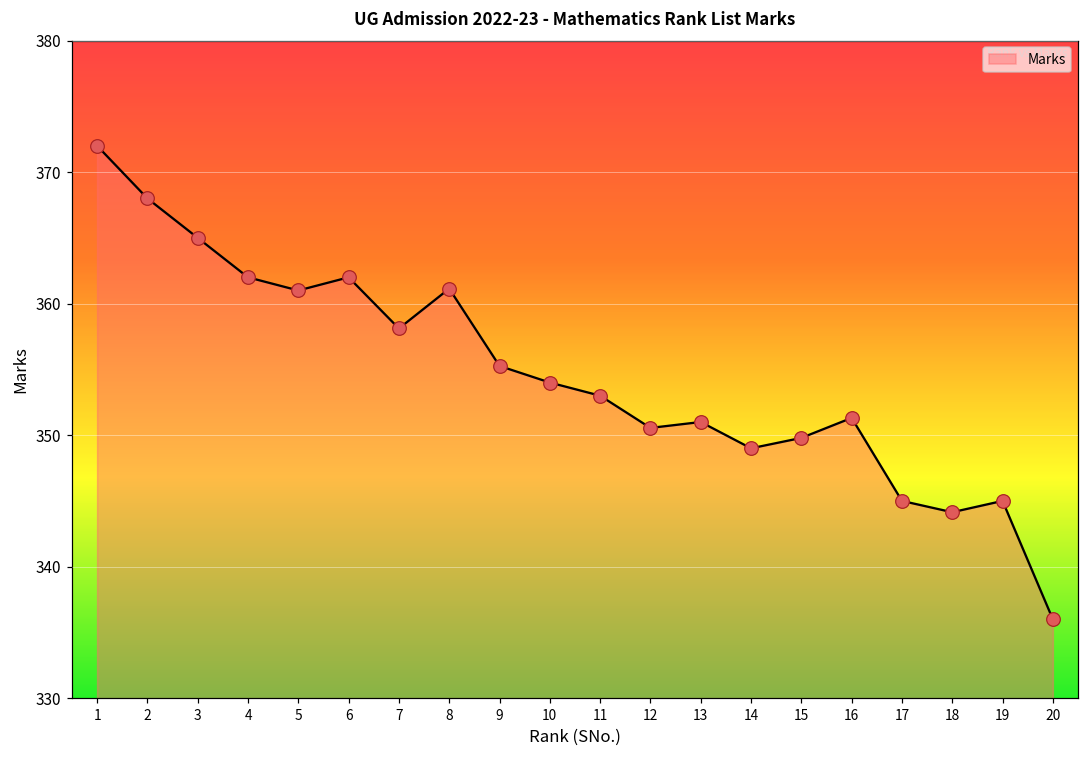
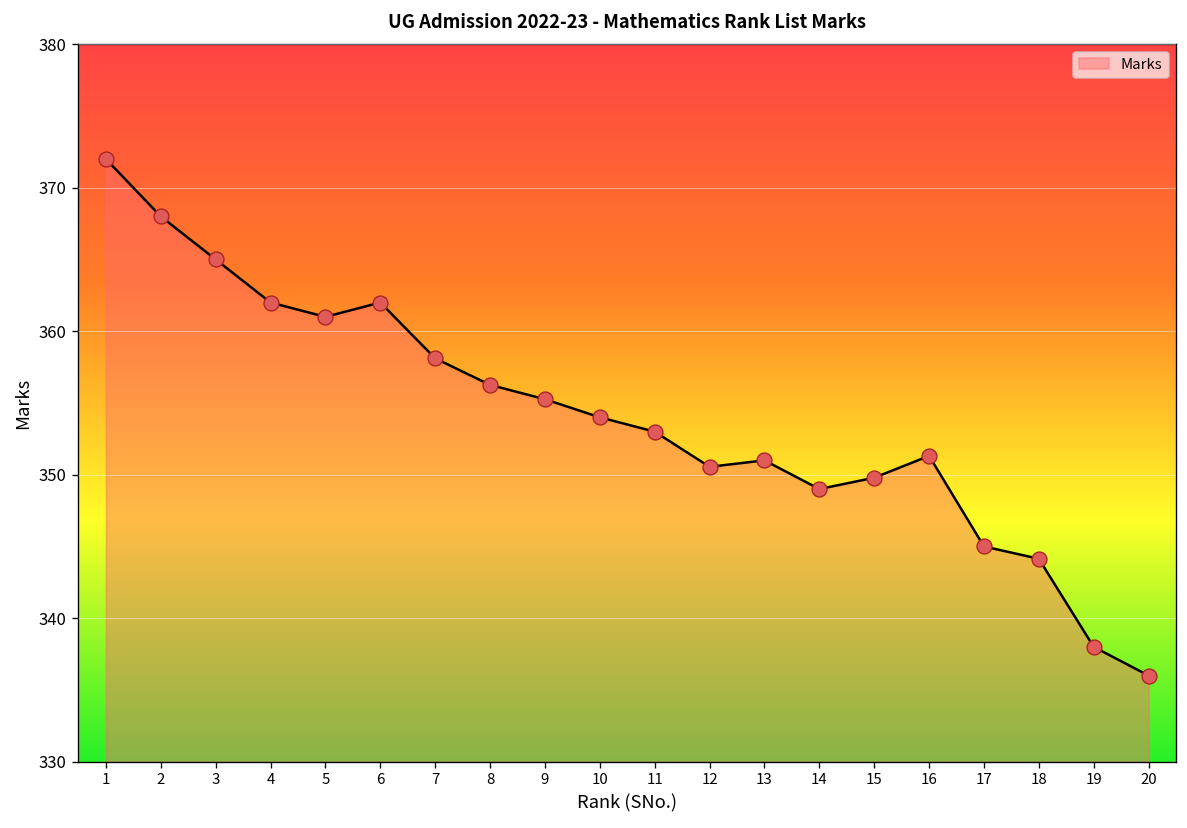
  {
    "1": 372.0,
    "2": 368.0,
    "3": 365.0,
    "4": 362.0,
    "5": 361.0,
    "6": 362.0,
    "7": 358.1,
-   "8": 361.1,
+   "8": 356.3,
    "9": 355.3,
    "10": 354.0,
    "11": 353.0,
    "12": 350.6,
    "13": 351.0,
    "14": 349.0,
    "15": 349.8,
    "16": 351.3,
    "17": 345.0,
    "18": 344.1,
-   "19": 345,
+   "19": 338,
    "20": 336.0
  }
